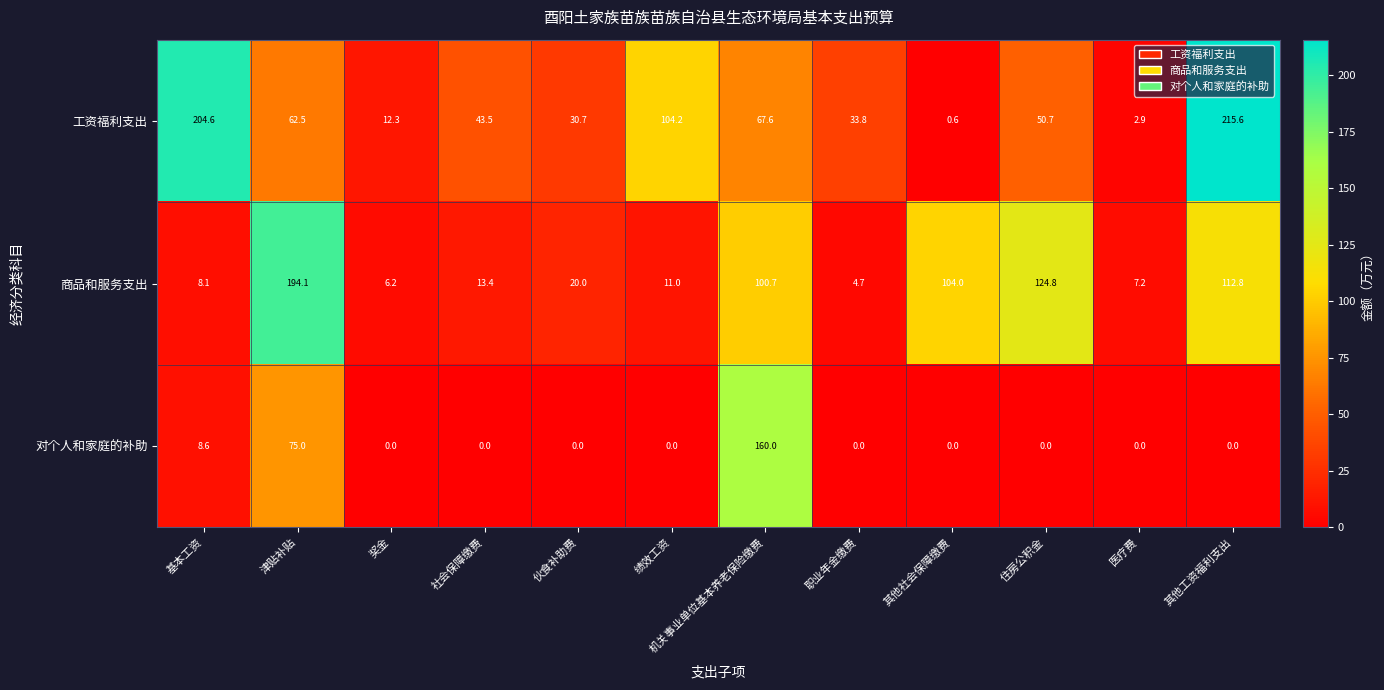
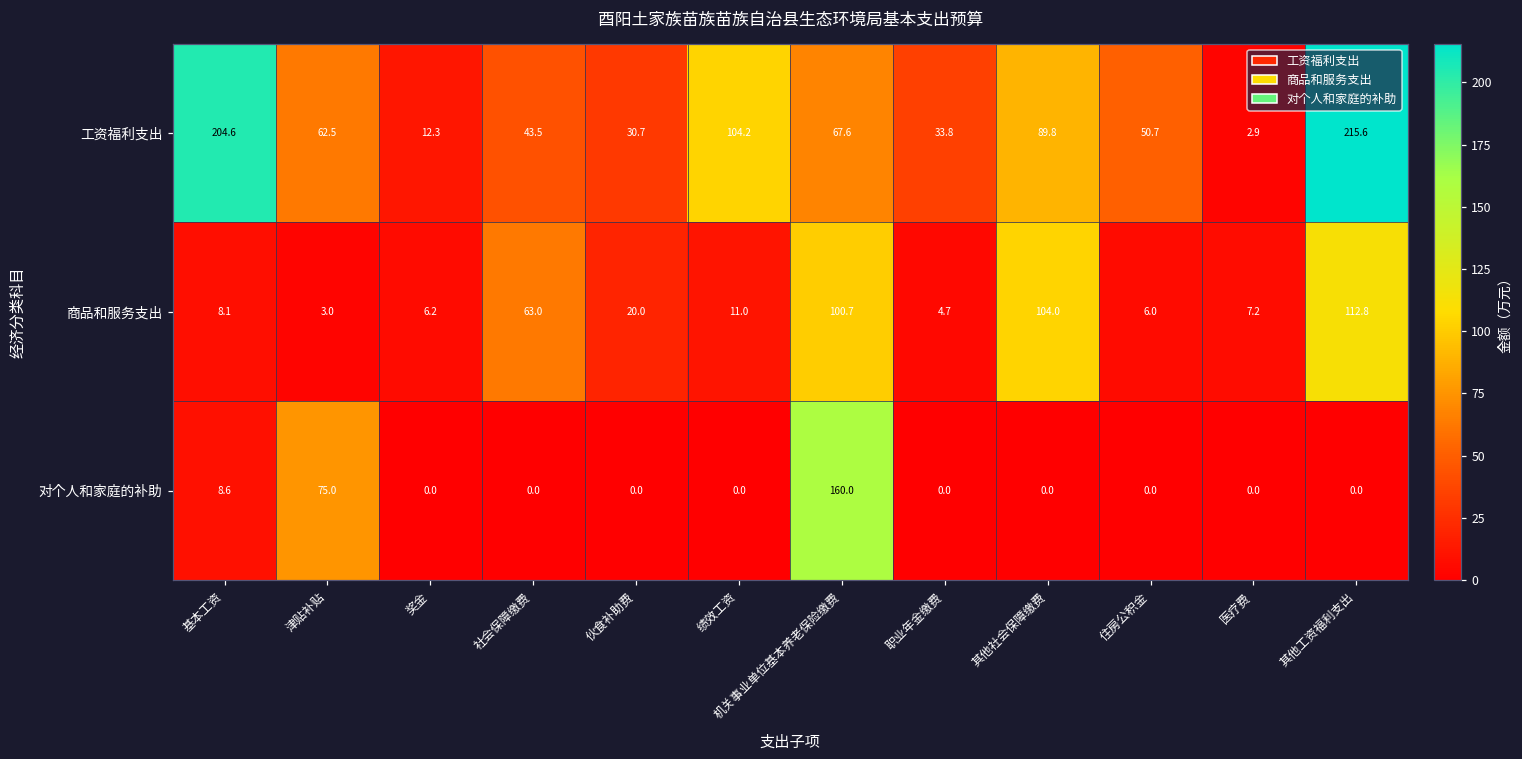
  {
    "工资福利支出": {
      "基本工资": 204.6,
      "津贴补贴": 62.5,
      "奖金": 12.3,
      "社会保障缴费": 43.5,
      "伙食补助费": 30.7,
      "绩效工资": 104.2,
      "机关事业单位基本养老保险缴费": 67.6,
      "职业年金缴费": 33.8,
-     "其他社会保障缴费": 0.6,
+     "其他社会保障缴费": 89.8,
      "住房公积金": 50.7,
      "医疗费": 2.9,
      "其他工资福利支出": 215.6
    },
    "商品和服务支出": {
      "基本工资": 8.1,
-     "津贴补贴": 194.1,
+     "津贴补贴": 3.0,
      "奖金": 6.2,
-     "社会保障缴费": 13.4,
+     "社会保障缴费": 63.0,
      "伙食补助费": 20.0,
      "绩效工资": 11.0,
      "机关事业单位基本养老保险缴费": 100.7,
      "职业年金缴费": 4.7,
      "其他社会保障缴费": 104.0,
-     "住房公积金": 124.8,
+     "住房公积金": 6.0,
      "医疗费": 7.2,
      "其他工资福利支出": 112.8
    },
    "对个人和家庭的补助": {
      "基本工资": 8.6,
      "津贴补贴": 75.0,
      "奖金": 0.0,
      "社会保障缴费": 0.0,
      "伙食补助费": 0.0,
      "绩效工资": 0.0,
      "机关事业单位基本养老保险缴费": 160.0,
      "职业年金缴费": 0.0,
      "其他社会保障缴费": 0.0,
      "住房公积金": 0.0,
      "医疗费": 0.0,
      "其他工资福利支出": 0.0
    }
  }
